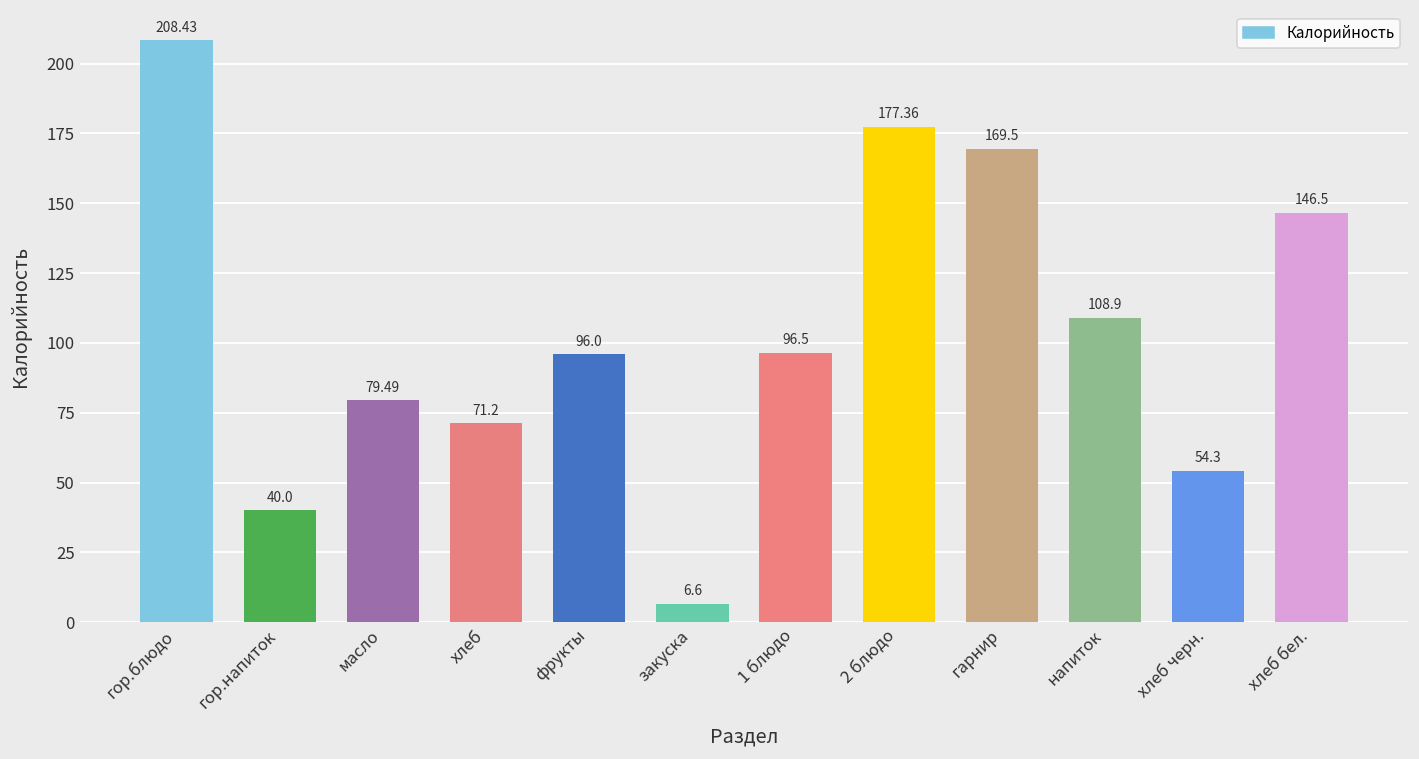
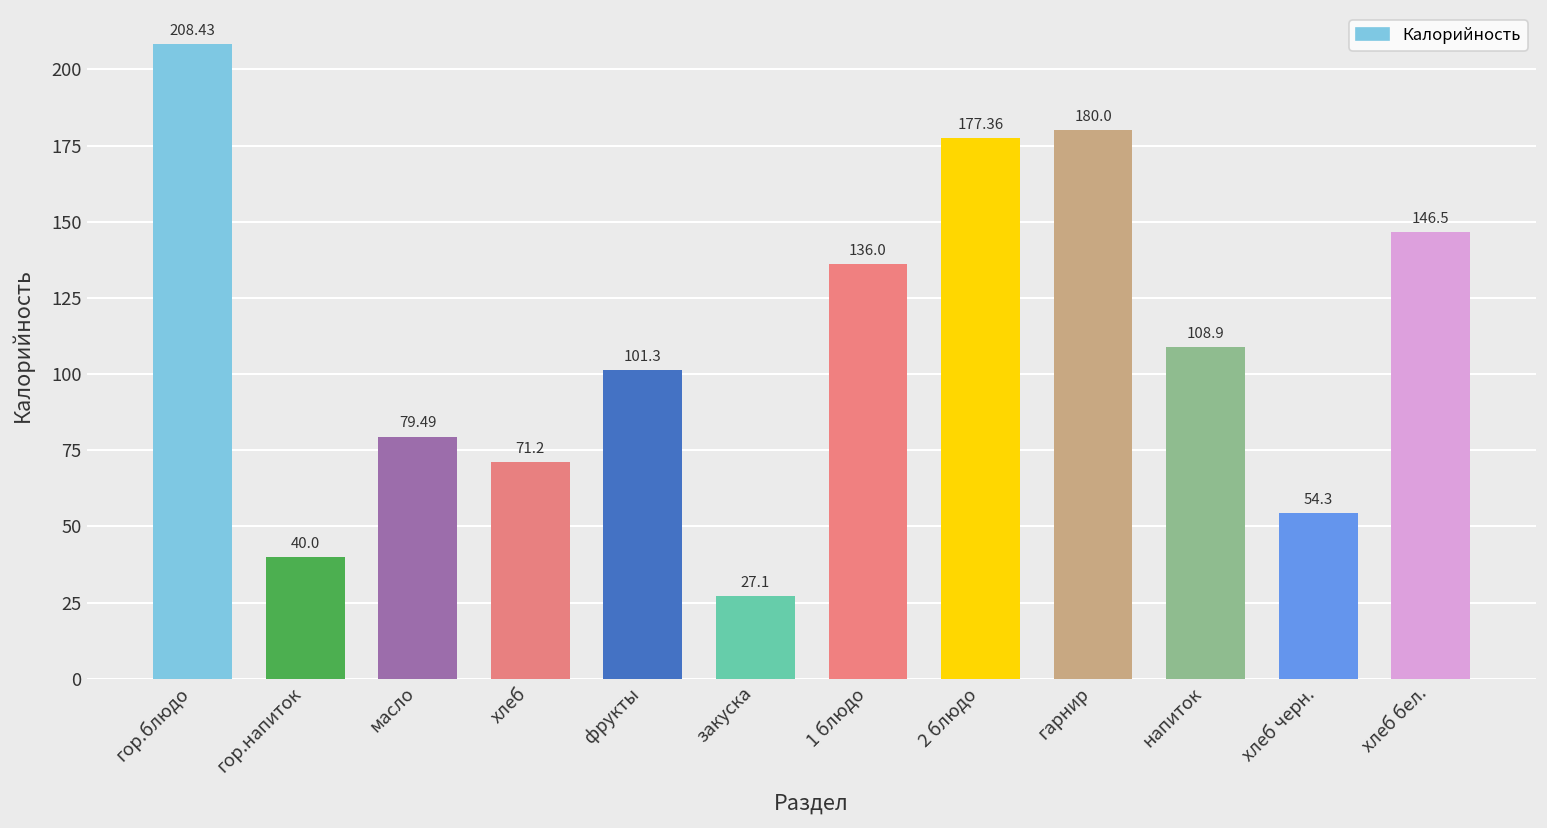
  {
    "гор.блюдо": 208.43,
    "гор.напиток": 40.0,
    "масло": 79.49,
    "хлеб": 71.2,
-   "фрукты": 96.0,
-   "закуска": 6.6,
-   "1 блюдо": 96.5,
+   "фрукты": 101.3,
+   "закуска": 27.1,
+   "1 блюдо": 136.0,
    "2 блюдо": 177.36,
-   "гарнир": 169.5,
+   "гарнир": 180.0,
    "напиток": 108.9,
    "хлеб черн.": 54.3,
    "хлеб бел.": 146.5
  }
